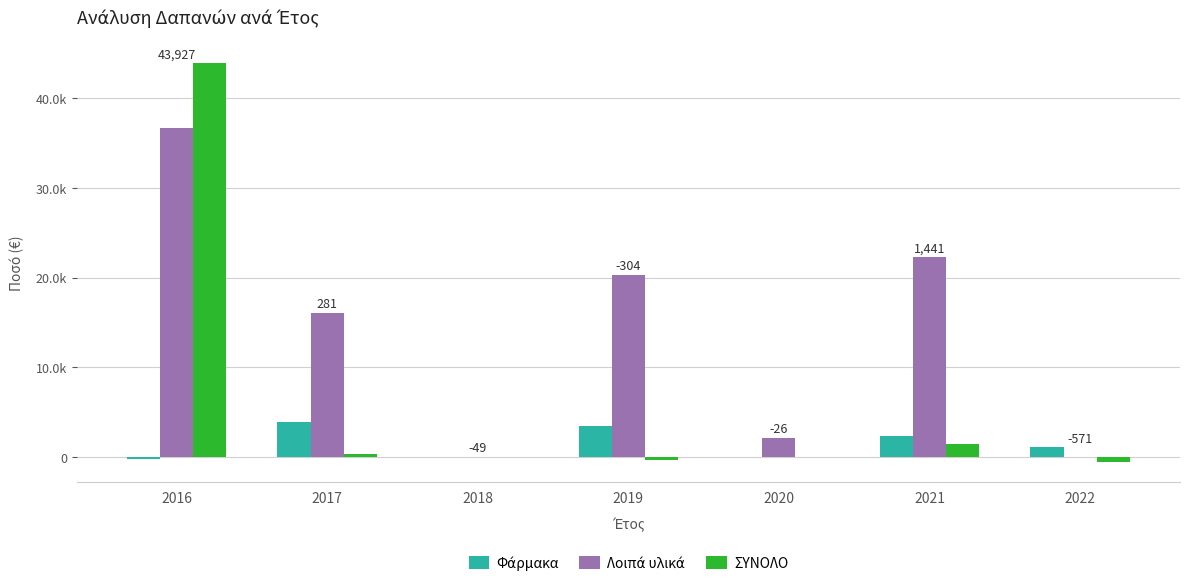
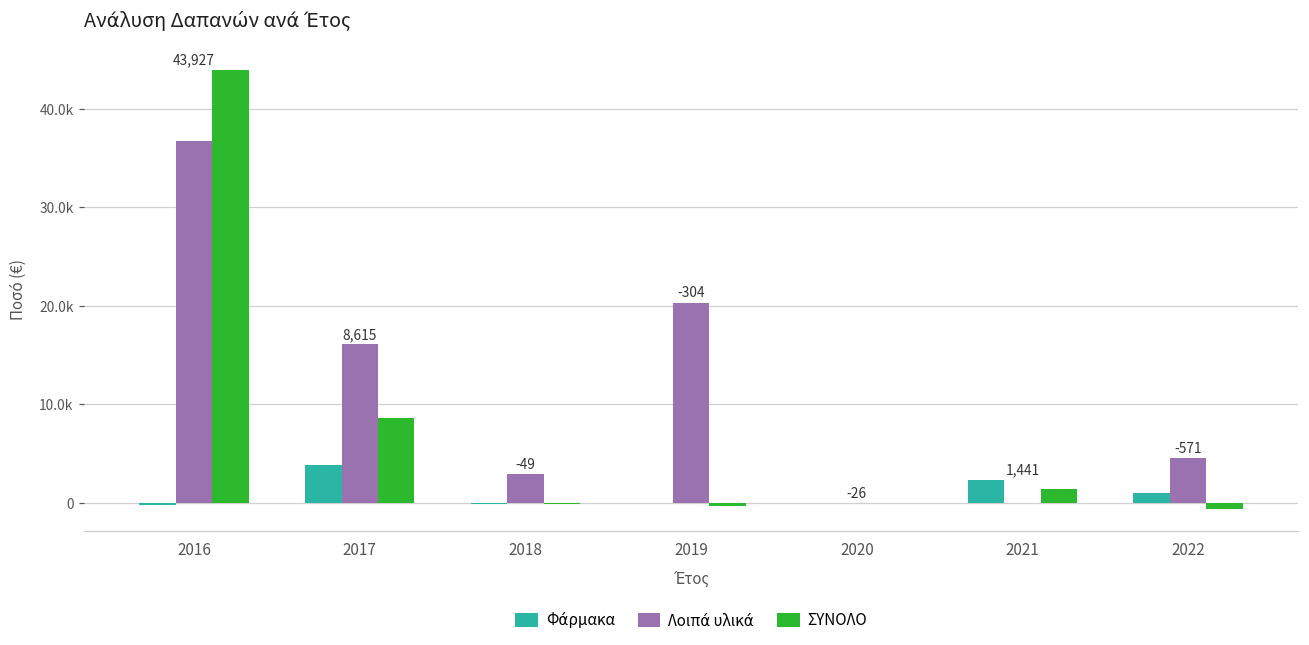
  {
    "Φάρμακα": {
      "2017": "4000",
-     "2019": "3000",
+     "2019": "0",
      "2021": "2000",
      "2022": "1000"
    },
    "Λοιπά υλικά": {
      "2016": "37000",
-     "2018": "0",
-     "2020": "2000",
-     "2021": "22000",
-     "2022": "0"
+     "2018": "3000",
+     "2020": "0",
+     "2021": "0",
+     "2022": "5000"
    },
    "ΣΥΝΟΛΟ": {
      "2016": "43,927",
-     "2017": "281",
+     "2017": "8,615",
      "2018": "-49"
    }
  }
